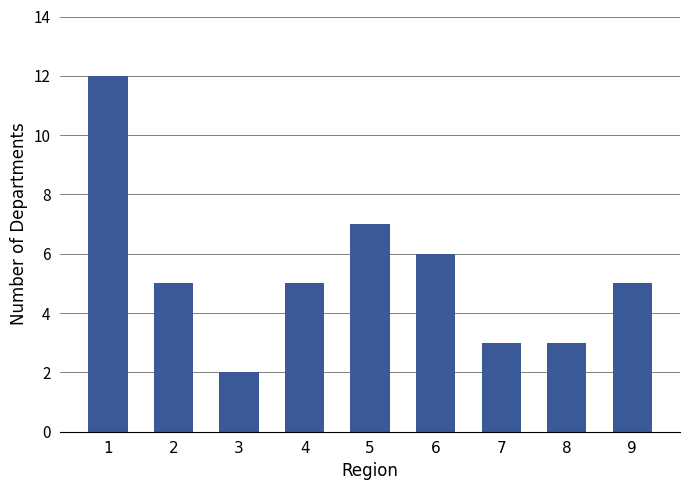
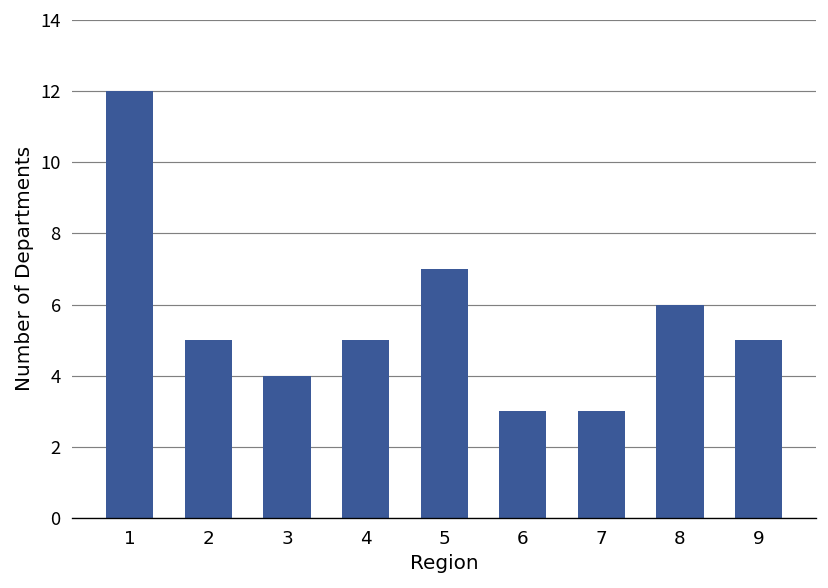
  {
    "1": 12,
    "2": 5,
-   "3": 2,
+   "3": 4,
    "4": 5,
    "5": 7,
-   "6": 6,
+   "6": 3,
    "7": 3,
-   "8": 3,
+   "8": 6,
    "9": 5
  }
